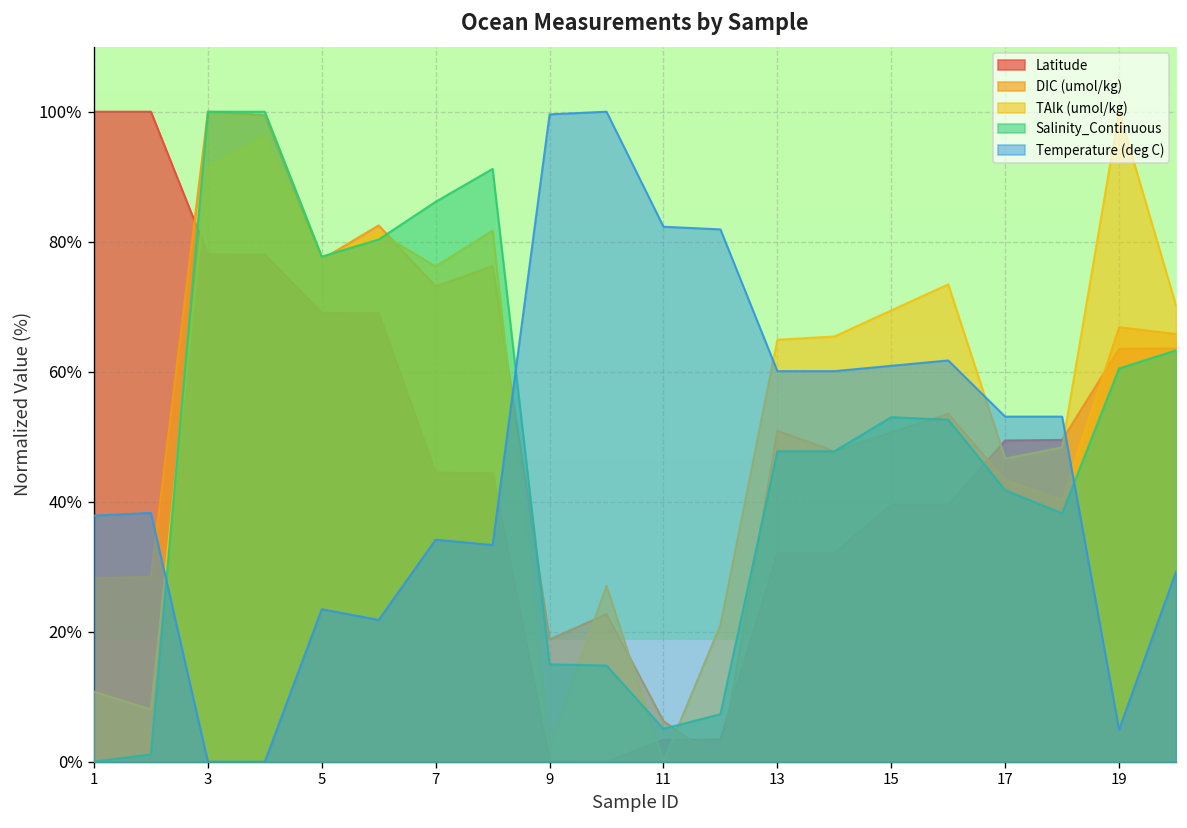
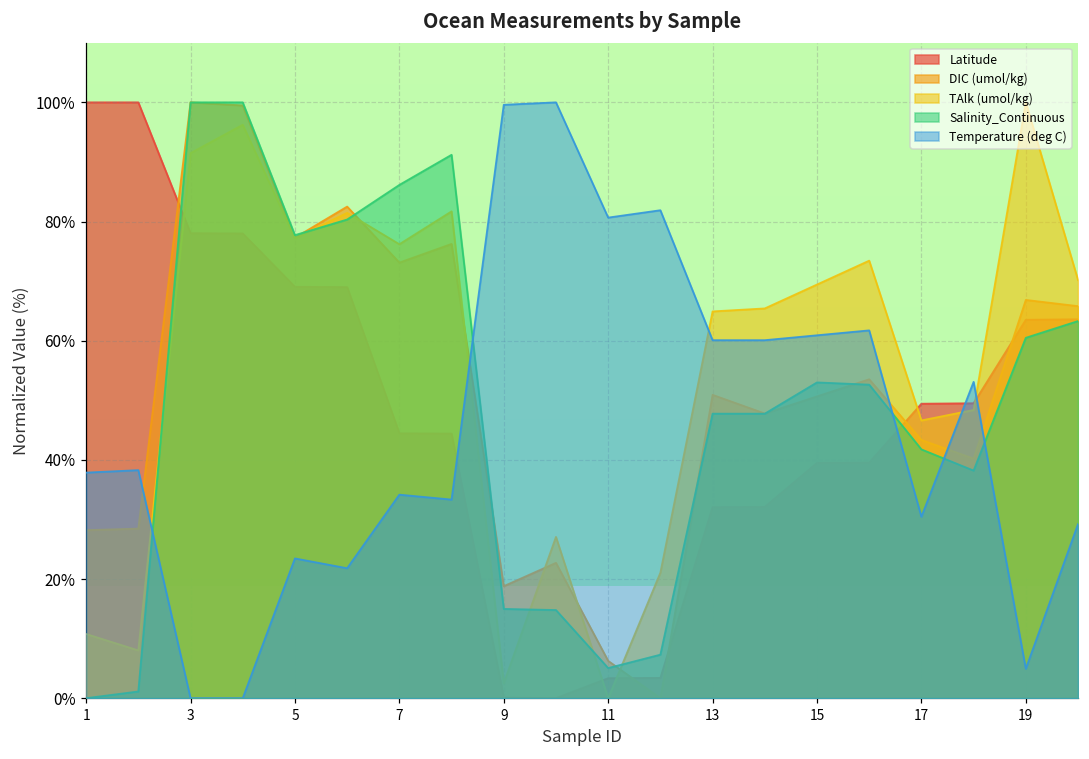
  {
    "Latitude": {
      "1": "100%",
      "3": "78%",
      "5": "69%",
      "7": "44%",
      "9": "0%",
      "11": "3%",
      "13": "32%",
      "15": "39%",
      "17": "49%",
      "19": "64%"
    },
    "Salinity_Continuous": {
      "1": "0%",
      "7": "86%",
      "9": "15%",
      "11": "5%",
      "13": "48%",
      "15": "53%",
      "17": "42%",
      "19": "60%"
    },
    "Temperature (deg C)": {
      "1": "38%",
      "3": "0%",
      "5": "23%",
      "7": "34%",
      "9": "100%",
-     "11": "82%",
+     "11": "81%",
      "13": "60%",
      "15": "61%",
-     "17": "53%",
+     "17": "30%",
      "19": "5%"
    }
  }
